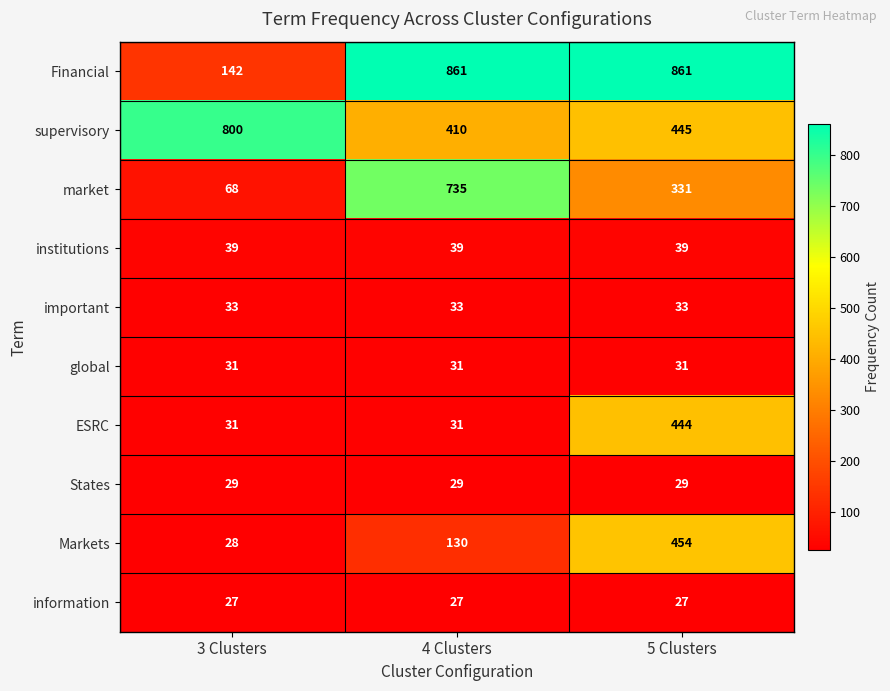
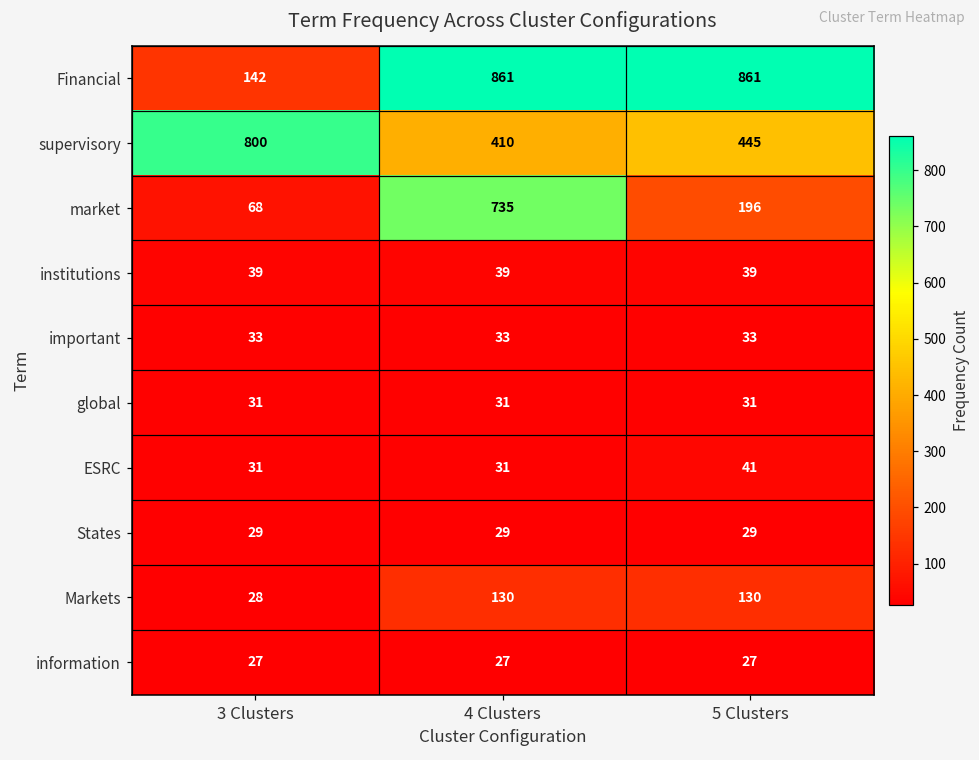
  {
    "Financial": {
      "3 Clusters": 142,
      "4 Clusters": 861,
      "5 Clusters": 861
    },
    "supervisory": {
      "3 Clusters": 800,
      "4 Clusters": 410,
      "5 Clusters": 445
    },
    "market": {
      "3 Clusters": 68,
      "4 Clusters": 735,
-     "5 Clusters": 331
+     "5 Clusters": 196
    },
    "institutions": {
      "3 Clusters": 39,
      "4 Clusters": 39,
      "5 Clusters": 39
    },
    "important": {
      "3 Clusters": 33,
      "4 Clusters": 33,
      "5 Clusters": 33
    },
    "global": {
      "3 Clusters": 31,
      "4 Clusters": 31,
      "5 Clusters": 31
    },
    "ESRC": {
      "3 Clusters": 31,
      "4 Clusters": 31,
-     "5 Clusters": 444
+     "5 Clusters": 41
    },
    "States": {
      "3 Clusters": 29,
      "4 Clusters": 29,
      "5 Clusters": 29
    },
    "Markets": {
      "3 Clusters": 28,
      "4 Clusters": 130,
-     "5 Clusters": 454
+     "5 Clusters": 130
    },
    "information": {
      "3 Clusters": 27,
      "4 Clusters": 27,
      "5 Clusters": 27
    }
  }
